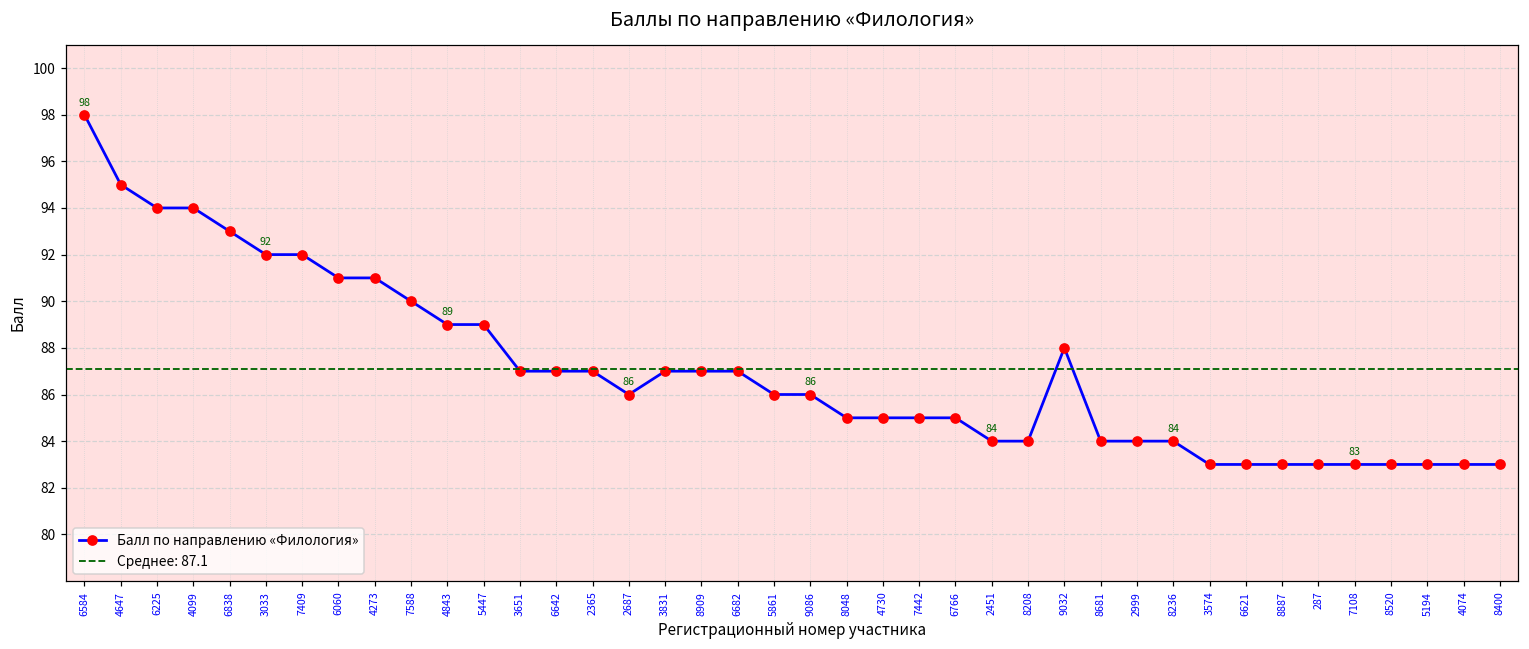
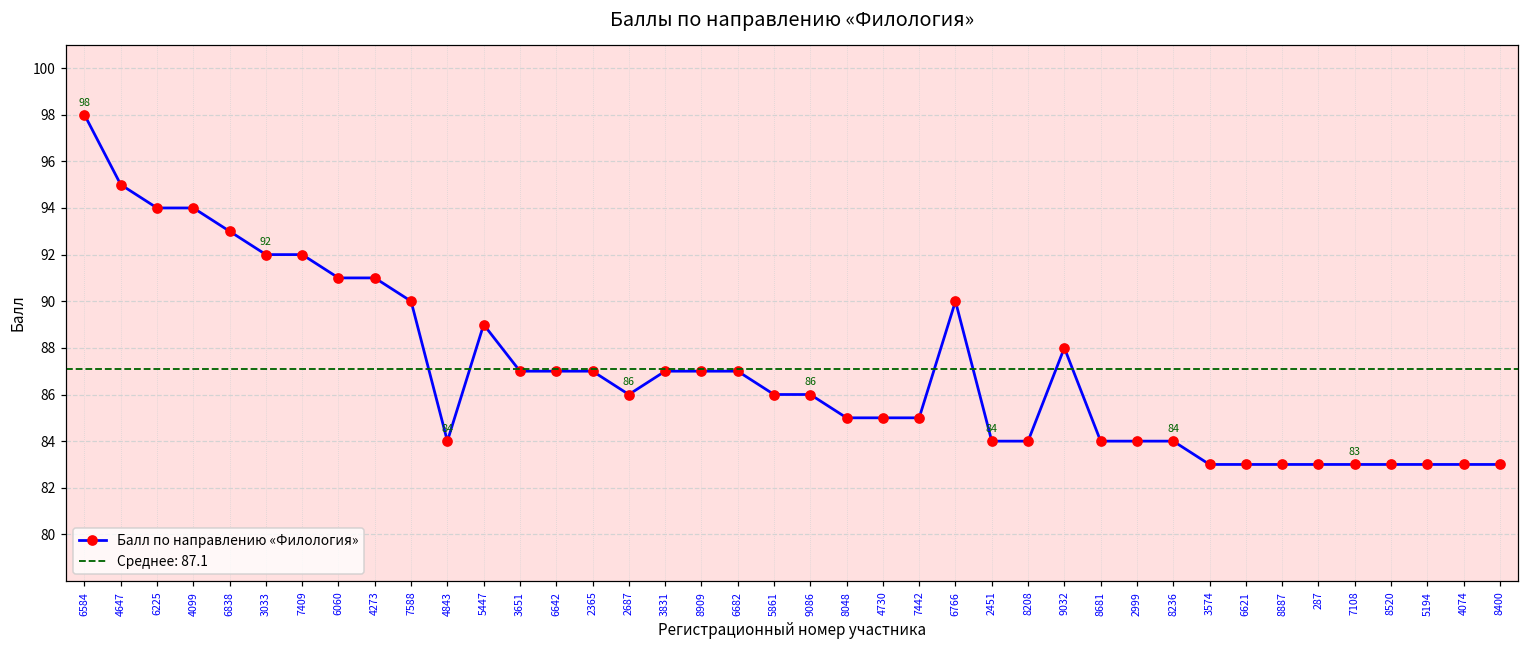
  {
    "6584": 98,
    "3033": 92,
-   "4843": 89,
+   "4843": 84,
    "2687": 86,
    "9086": 86,
-   "6766": 85,
+   "6766": 90,
    "2451": 84,
    "8236": 84,
    "7108": 83
  }
